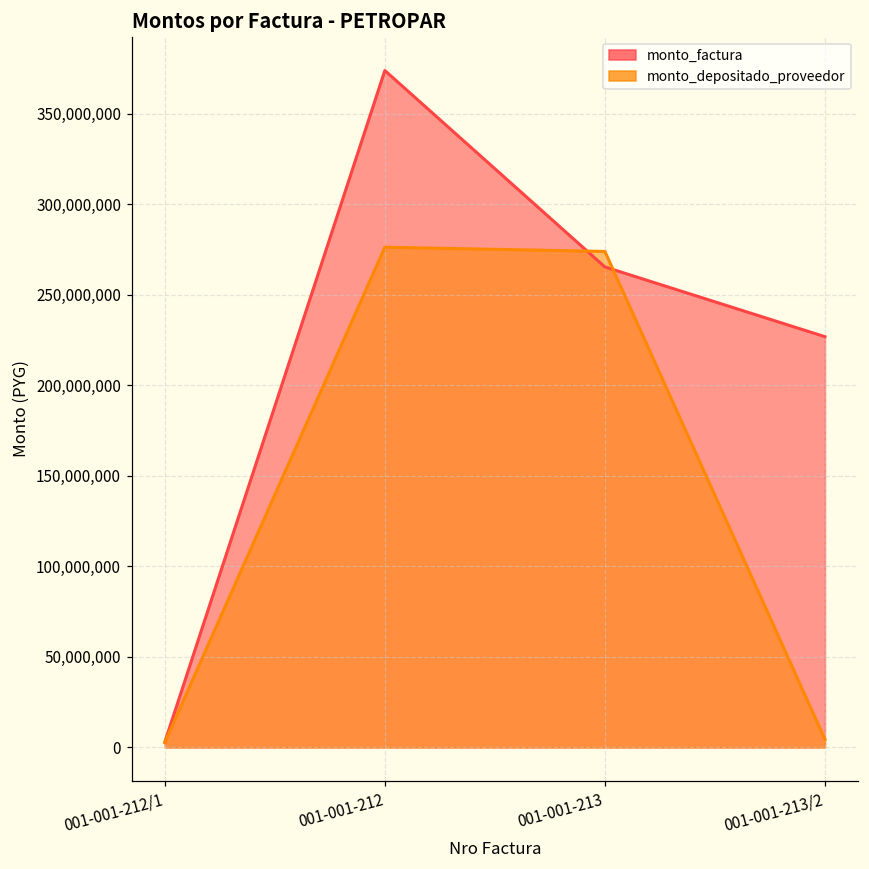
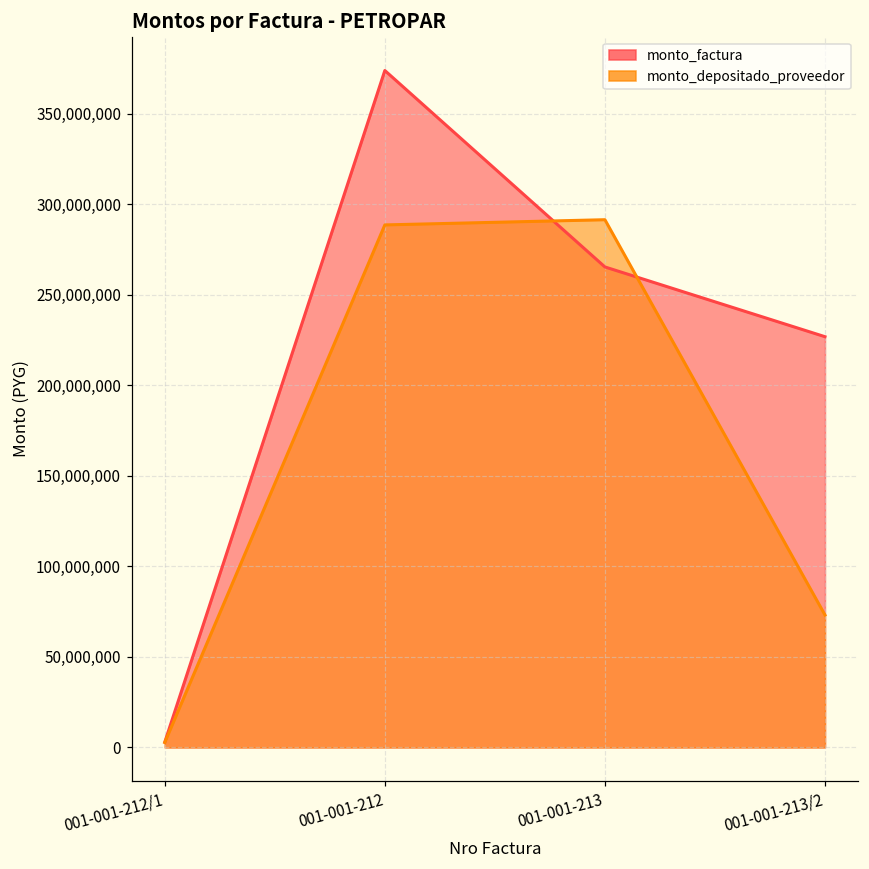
  {
    "monto_factura": {
      "001-001-212": "374,000,000",
      "001-001-213": "265,000,000",
      "001-001-213/2": "227,000,000"
    },
    "monto_depositado_proveedor": {
-     "001-001-212": "276,000,000",
-     "001-001-213": "274,000,000",
-     "001-001-213/2": "4,000,000"
+     "001-001-212": "289,000,000",
+     "001-001-213": "291,000,000",
+     "001-001-213/2": "73,000,000"
    }
  }
